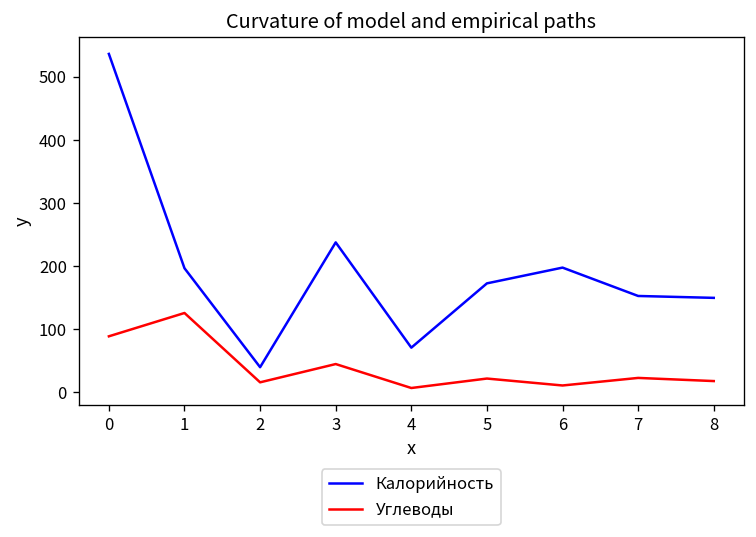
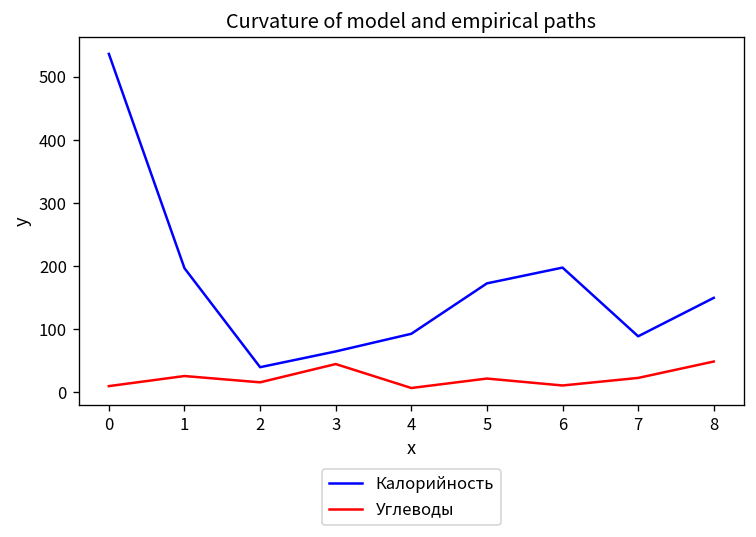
  {
    "Калорийность": {
      "0": 540,
      "1": 200,
      "2": 40,
-     "3": 240,
-     "4": 70,
+     "3": 60,
+     "4": 90,
      "5": 170,
      "6": 200,
-     "7": 150,
+     "7": 90,
      "8": 150
    },
    "Углеводы": {
-     "0": 90,
-     "1": 130,
+     "0": 10,
+     "1": 30,
      "2": 20,
      "3": 40,
      "4": 10,
      "5": 20,
      "6": 10,
      "7": 20,
-     "8": 20
+     "8": 50
    }
  }
